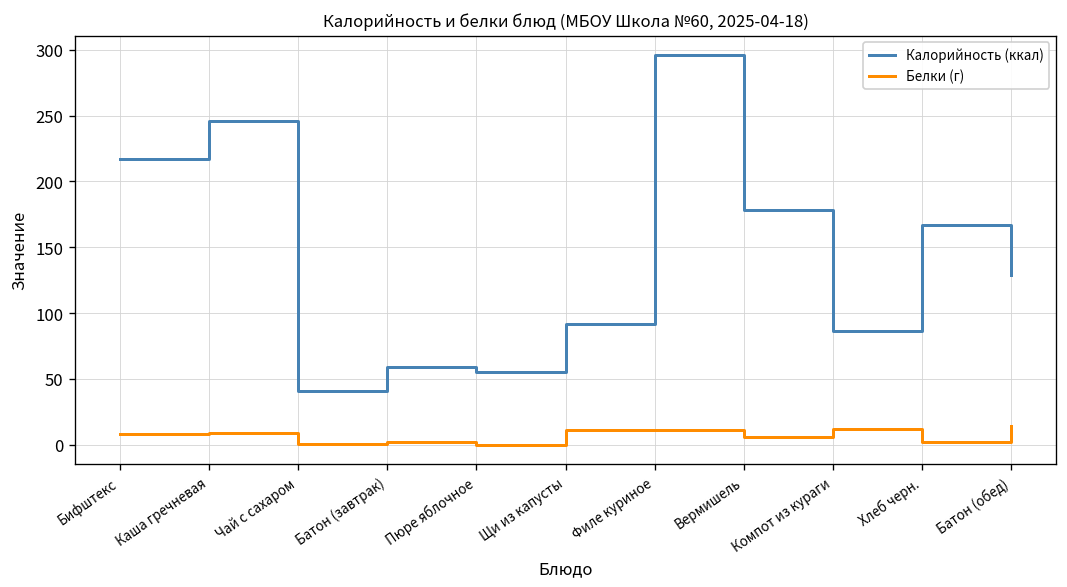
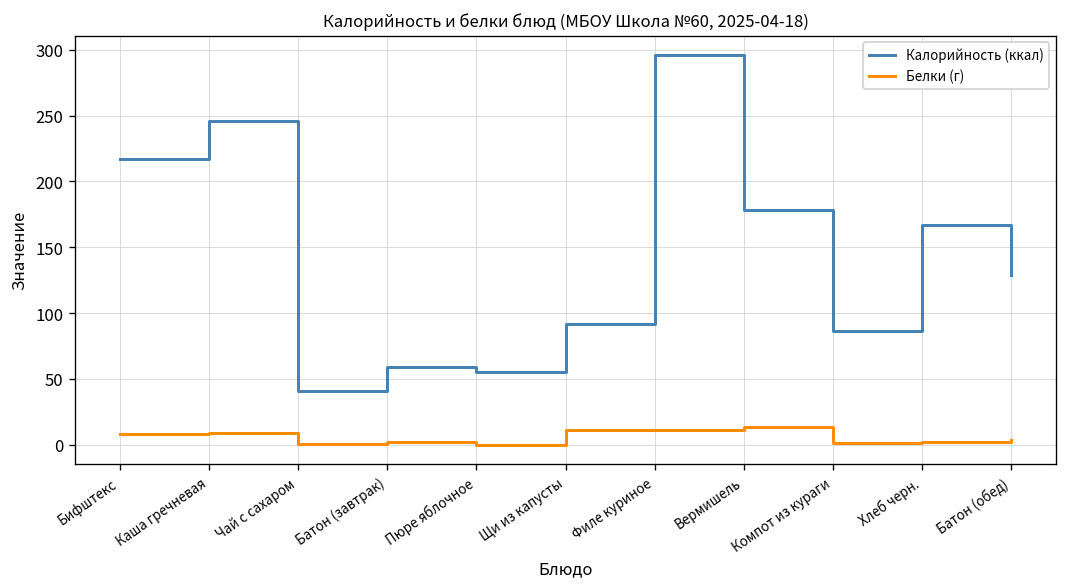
  {
    "Калорийность (ккал)": {
      "Бифштекс": 217,
      "Каша гречневая": 246,
      "Чай с сахаром": 41,
      "Батон (завтрак)": 59,
      "Пюре яблочное": 55,
      "Щи из капусты": 92,
      "Филе куриное": 296,
      "Вермишель": 178,
      "Компот из кураги": 86,
      "Хлеб черн.": 167,
      "Батон (обед)": 129
    },
    "Белки (г)": {
      "Бифштекс": 8,
      "Каша гречневая": 9,
      "Чай с сахаром": 0,
      "Батон (завтрак)": 2,
      "Пюре яблочное": 0,
      "Щи из капусты": 11,
      "Филе куриное": 11,
-     "Вермишель": 5,
-     "Компот из кураги": 12,
+     "Вермишель": 14,
+     "Компот из кураги": 1,
      "Хлеб черн.": 2,
-     "Батон (обед)": 14
+     "Батон (обед)": 4
    }
  }
